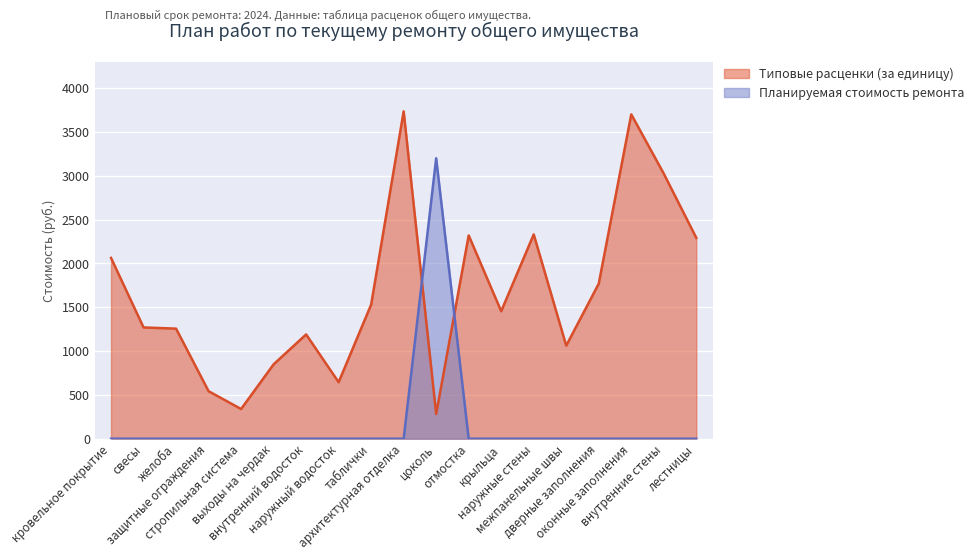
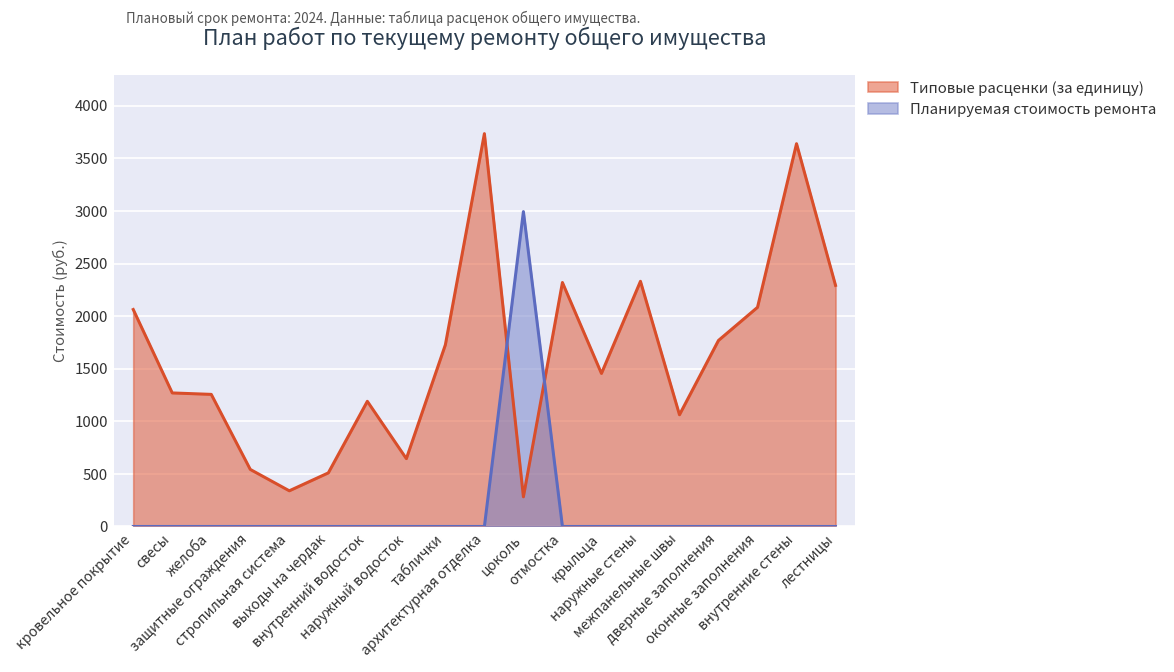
  {
    "Типовые расценки (за единицу)": {
      "кровельное покрытие": 2100,
      "свесы": 1300,
      "желоба": 1300,
      "защитные ограждения": 500,
      "стропильная система": 300,
-     "выходы на чердак": 800,
+     "выходы на чердак": 500,
      "внутренний водосток": 1200,
      "наружный водосток": 600,
-     "таблички": 1500,
+     "таблички": 1700,
      "архитектурная отделка": 3700,
      "цоколь": 300,
      "отмостка": 2300,
      "крыльца": 1500,
      "наружные стены": 2300,
      "межпанельные швы": 1100,
      "дверные заполнения": 1800,
-     "оконные заполнения": 3700,
-     "внутренние стены": 3000,
+     "оконные заполнения": 2100,
+     "внутренние стены": 3600,
      "лестницы": 2300
    },
    "Планируемая стоимость ремонта": {
      "кровельное покрытие": 0,
      "свесы": 0,
      "желоба": 0,
      "защитные ограждения": 0,
      "стропильная система": 0,
      "выходы на чердак": 0,
      "внутренний водосток": 0,
      "наружный водосток": 0,
      "таблички": 0,
      "архитектурная отделка": 0,
-     "цоколь": 3200,
+     "цоколь": 3000,
      "отмостка": 0,
      "крыльца": 0,
      "наружные стены": 0,
      "межпанельные швы": 0,
      "дверные заполнения": 0,
      "оконные заполнения": 0,
      "внутренние стены": 0,
      "лестницы": 0
    }
  }
